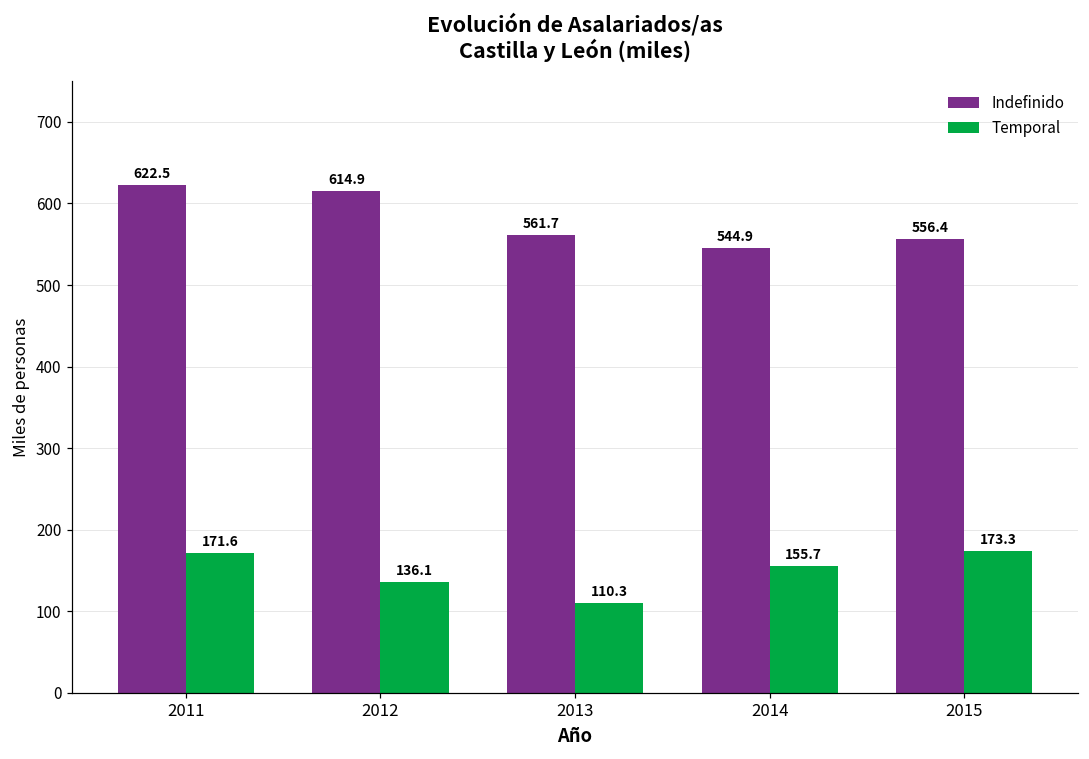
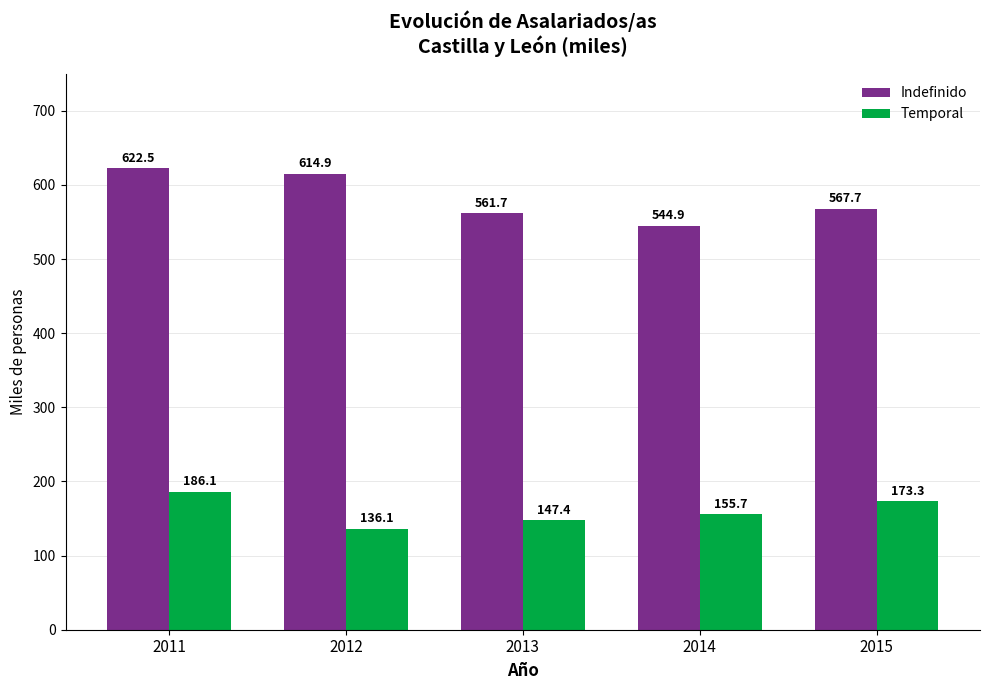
  {
    "Indefinido": {
      "2011": 622.5,
      "2012": 614.9,
      "2013": 561.7,
      "2014": 544.9,
-     "2015": 556.4
+     "2015": 567.7
    },
    "Temporal": {
-     "2011": 171.6,
+     "2011": 186.1,
      "2012": 136.1,
-     "2013": 110.3,
+     "2013": 147.4,
      "2014": 155.7,
      "2015": 173.3
    }
  }
